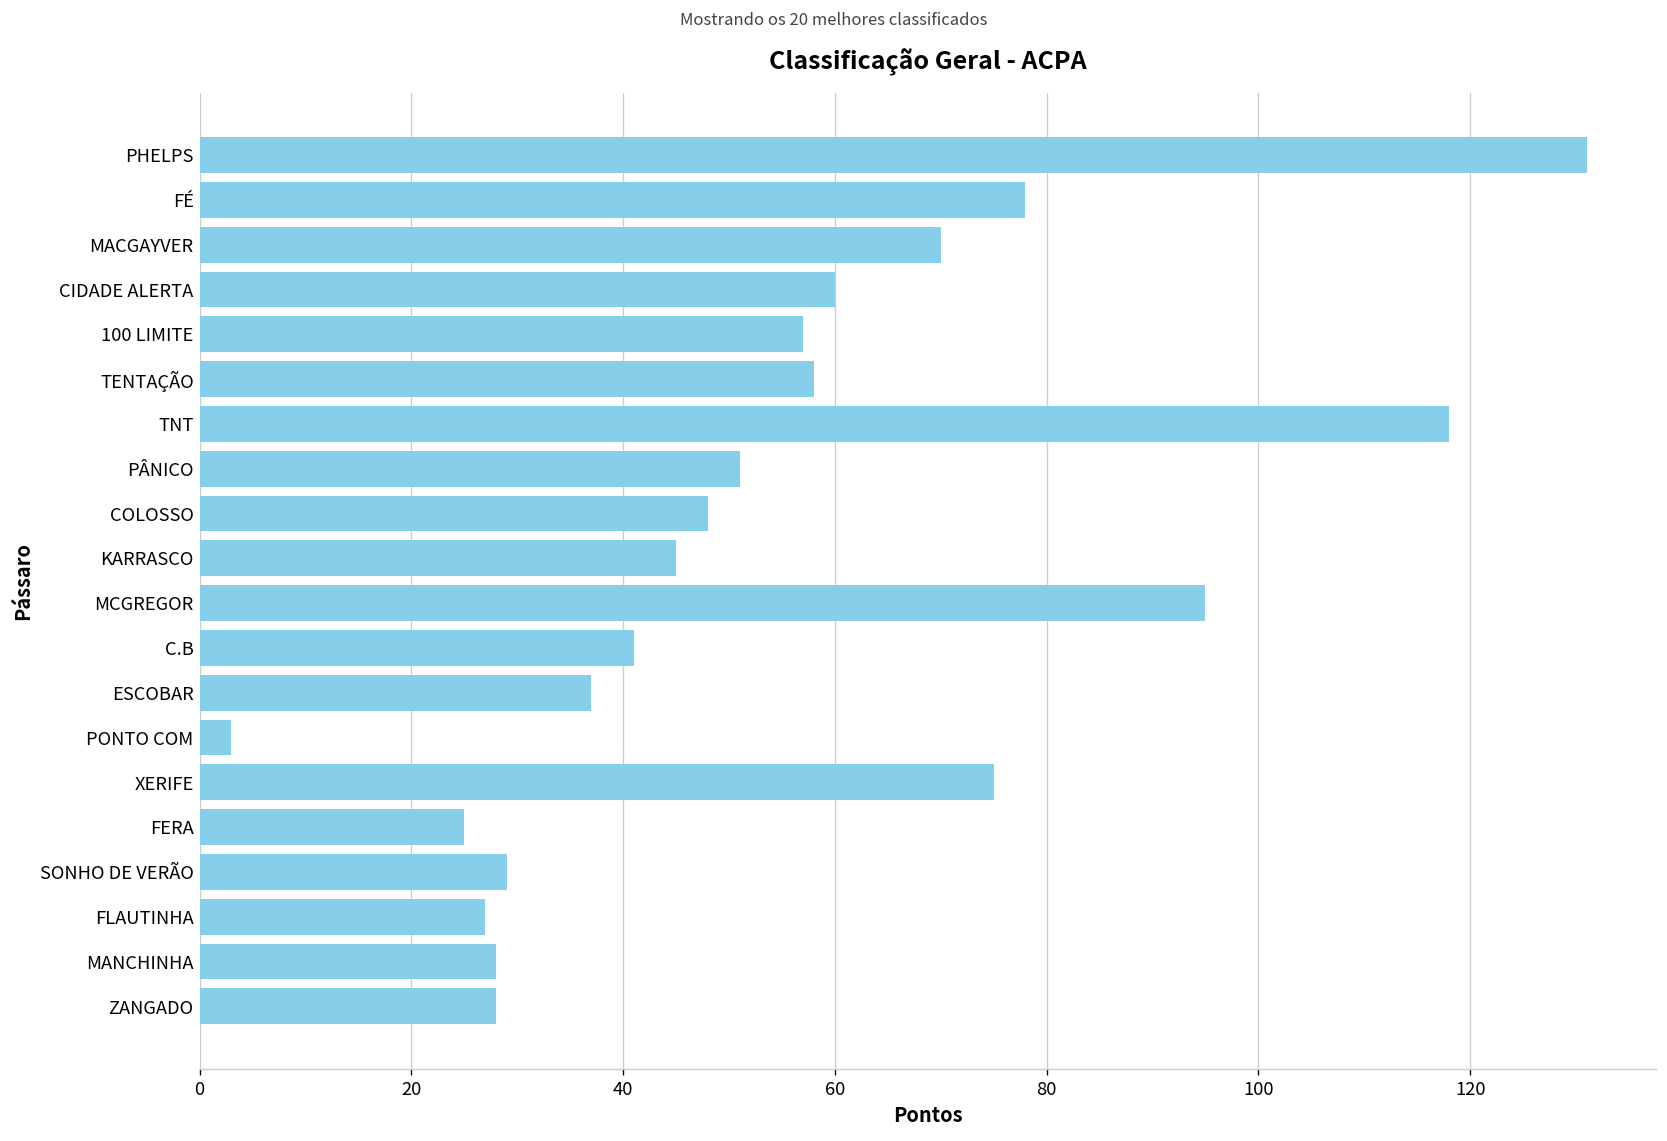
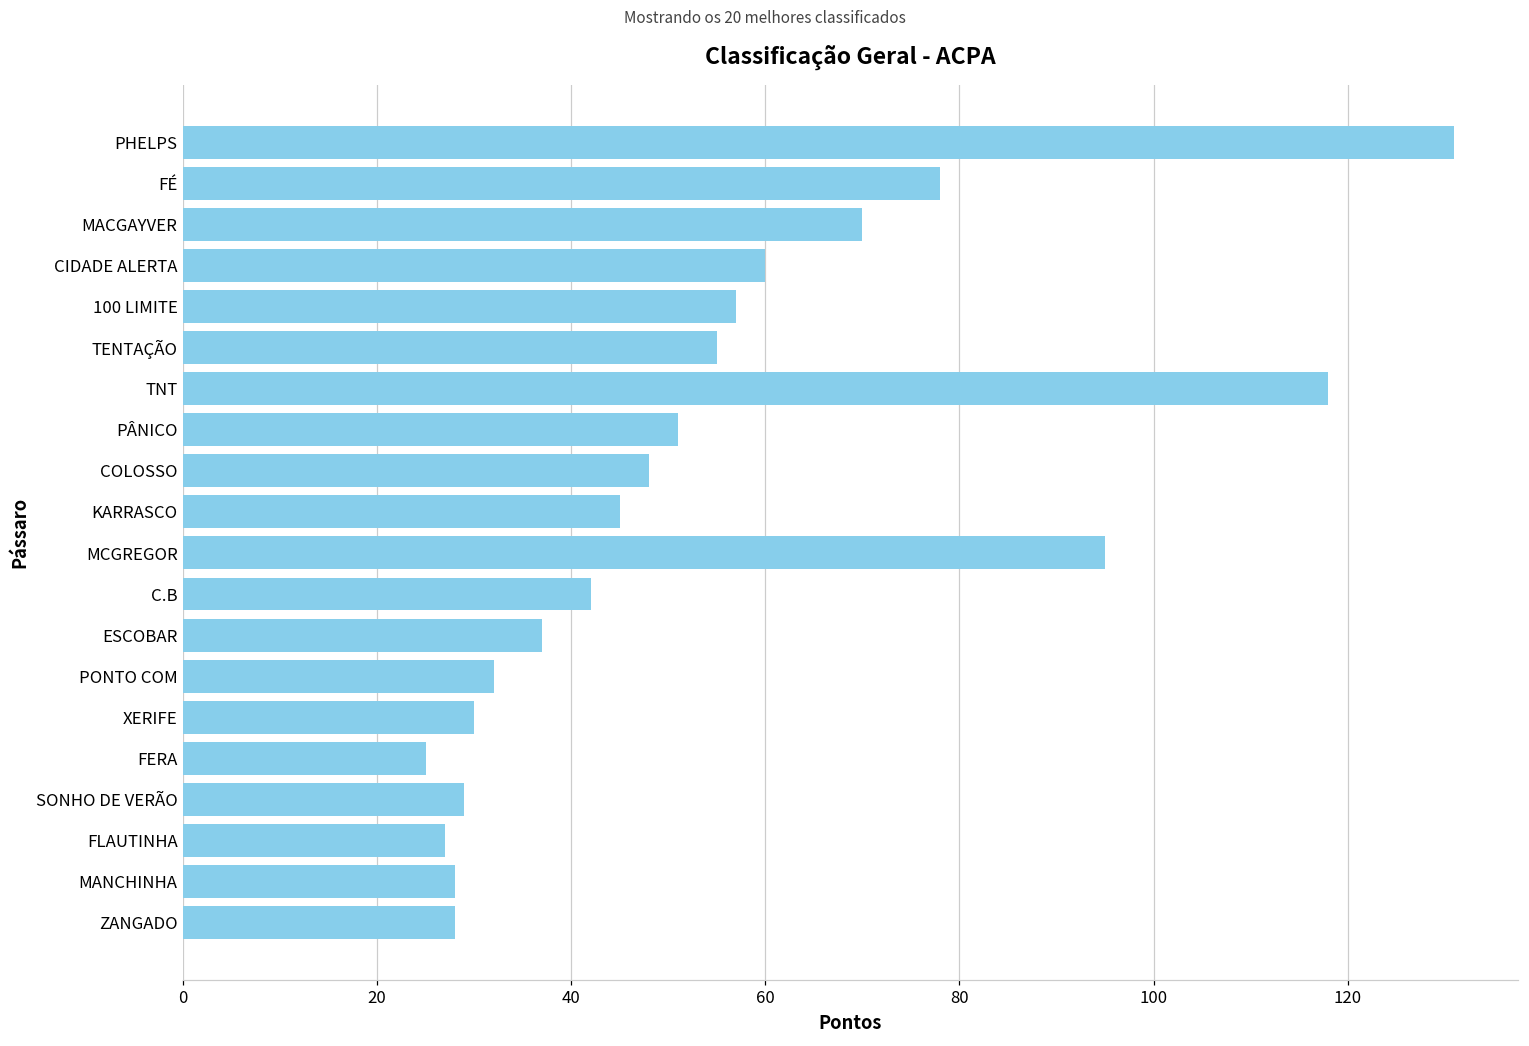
  {
    "PHELPS": 131,
    "FÉ": 78,
    "MACGAYVER": 70,
    "CIDADE ALERTA": 60,
    "100 LIMITE": 57,
-   "TENTAÇÃO": 58,
+   "TENTAÇÃO": 55,
    "TNT": 118,
    "PÂNICO": 51,
    "COLOSSO": 48,
    "KARRASCO": 45,
    "MCGREGOR": 95,
-   "C.B": 41,
+   "C.B": 42,
    "ESCOBAR": 37,
-   "PONTO COM": 3,
-   "XERIFE": 75,
+   "PONTO COM": 32,
+   "XERIFE": 30,
    "FERA": 25,
    "SONHO DE VERÃO": 29,
    "FLAUTINHA": 27,
    "MANCHINHA": 28,
    "ZANGADO": 28
  }
